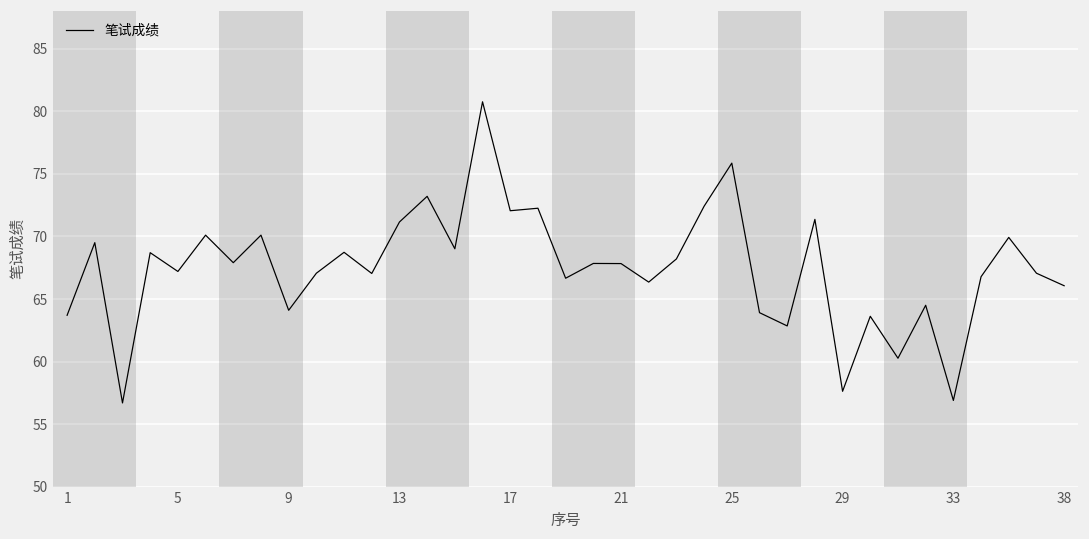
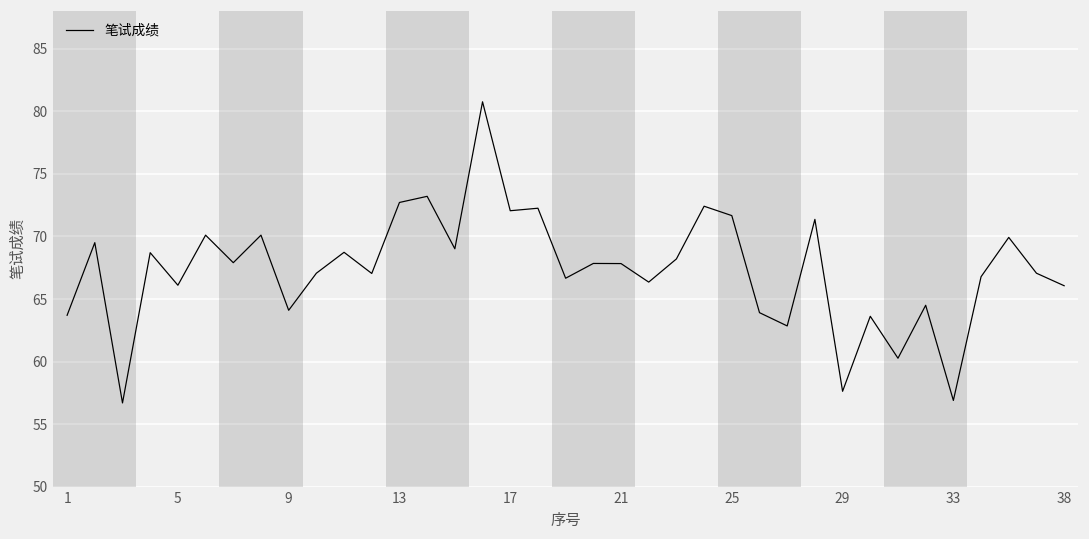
  {
    "1": 63.7,
-   "5": 67.2,
+   "5": 66.1,
    "9": 64.1,
-   "13": 71.2,
+   "13": 72.7,
    "17": 72.1,
    "21": 67.8,
-   "25": 75.9,
+   "25": 71.7,
    "29": 57.6,
    "33": 56.9,
    "38": 66.1
  }
